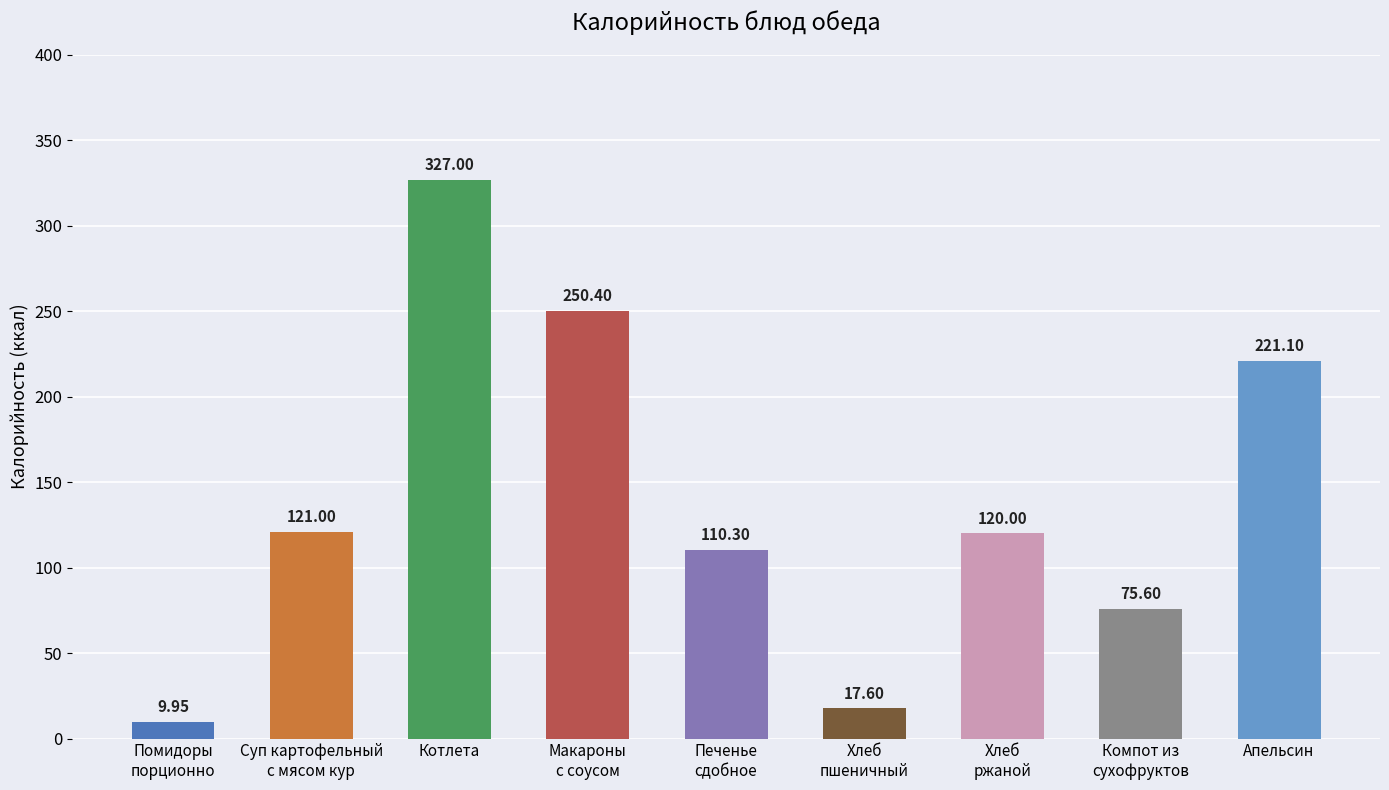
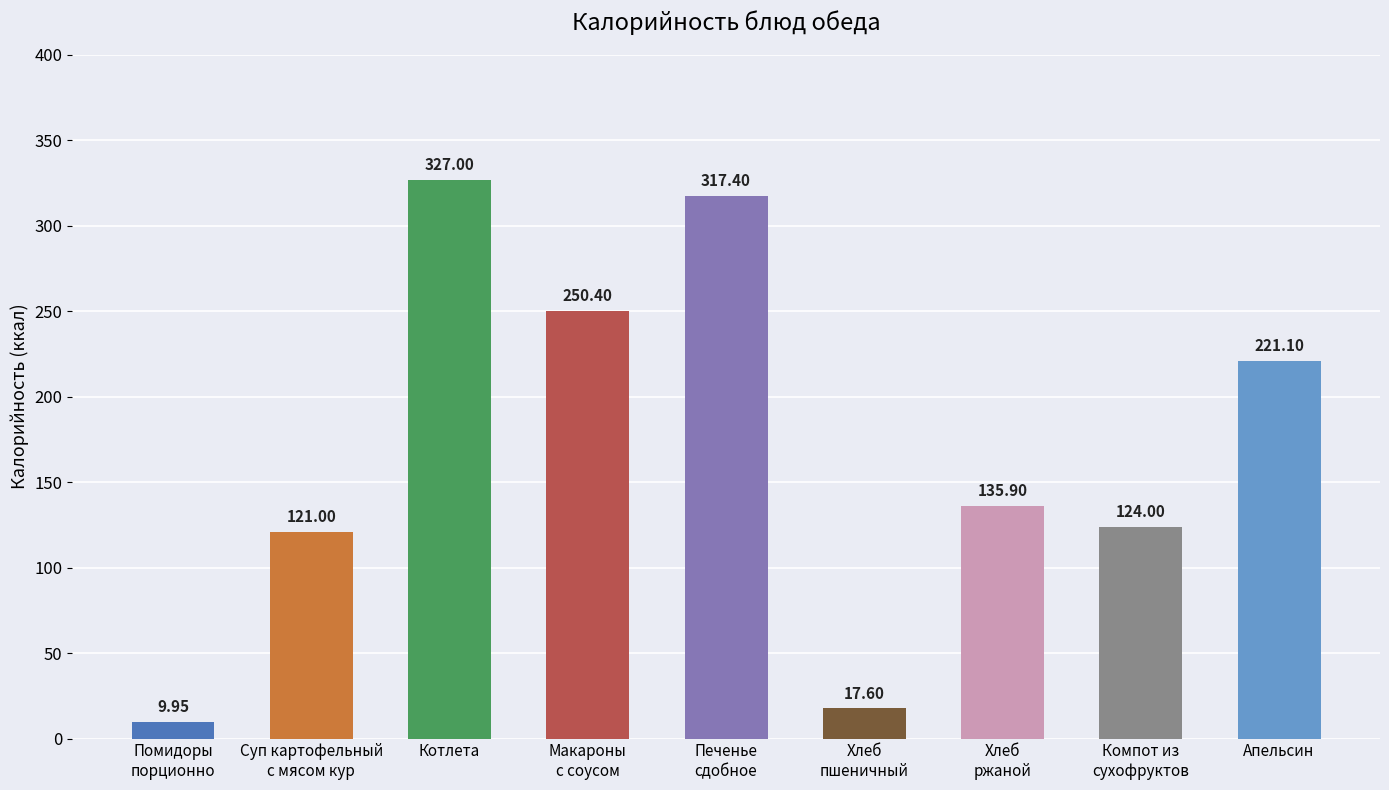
  {
    "Помидоры порционно": 9.95,
    "Суп картофельный с мясом кур": 121.00,
    "Котлета": 327.00,
    "Макароны с соусом": 250.40,
-   "Печенье сдобное": 110.30,
+   "Печенье сдобное": 317.40,
    "Хлеб пшеничный": 17.60,
-   "Хлеб ржаной": 120.00,
-   "Компот из сухофруктов": 75.60,
+   "Хлеб ржаной": 135.90,
+   "Компот из сухофруктов": 124.00,
    "Апельсин": 221.10
  }
